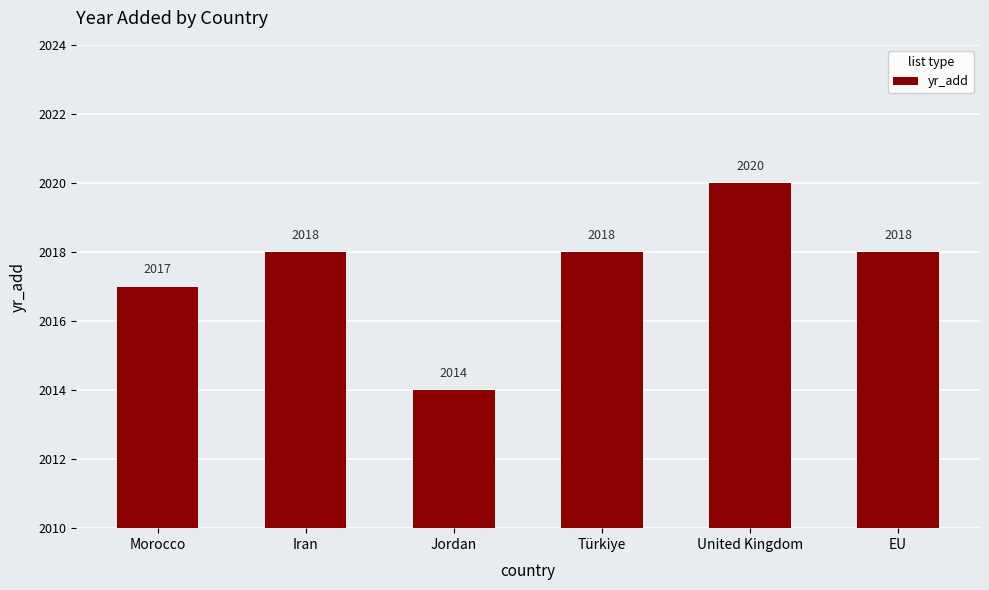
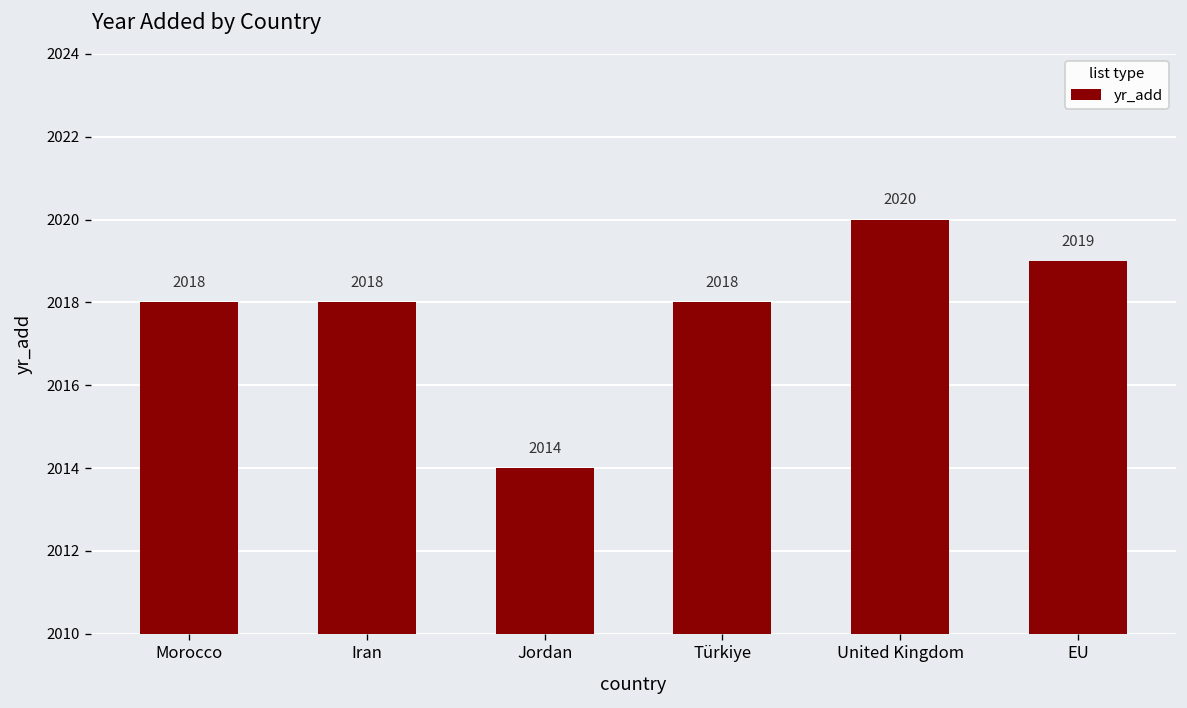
  {
-   "Morocco": 2017,
+   "Morocco": 2018,
    "Iran": 2018,
    "Jordan": 2014,
    "Türkiye": 2018,
    "United Kingdom": 2020,
-   "EU": 2018
+   "EU": 2019
  }
